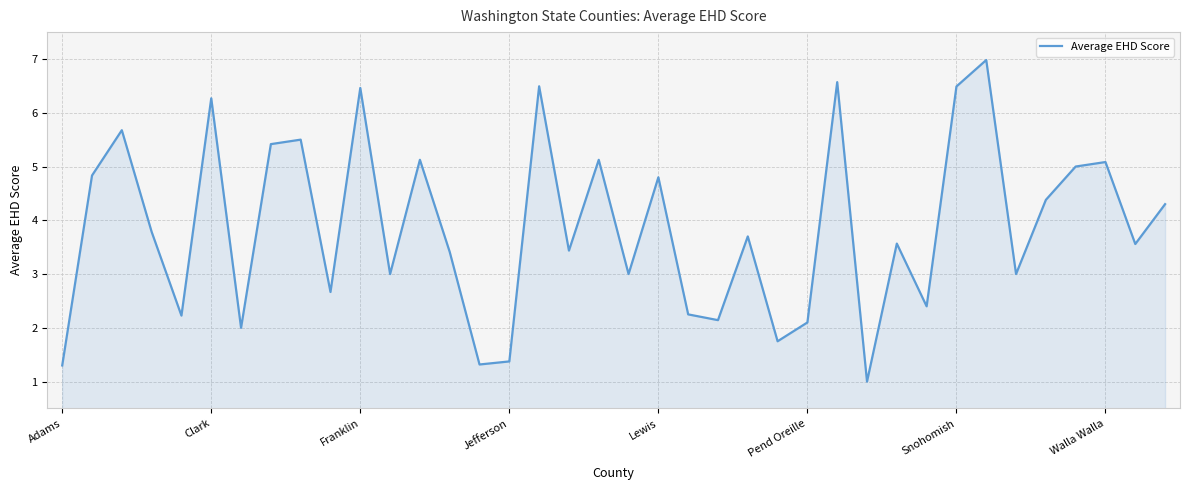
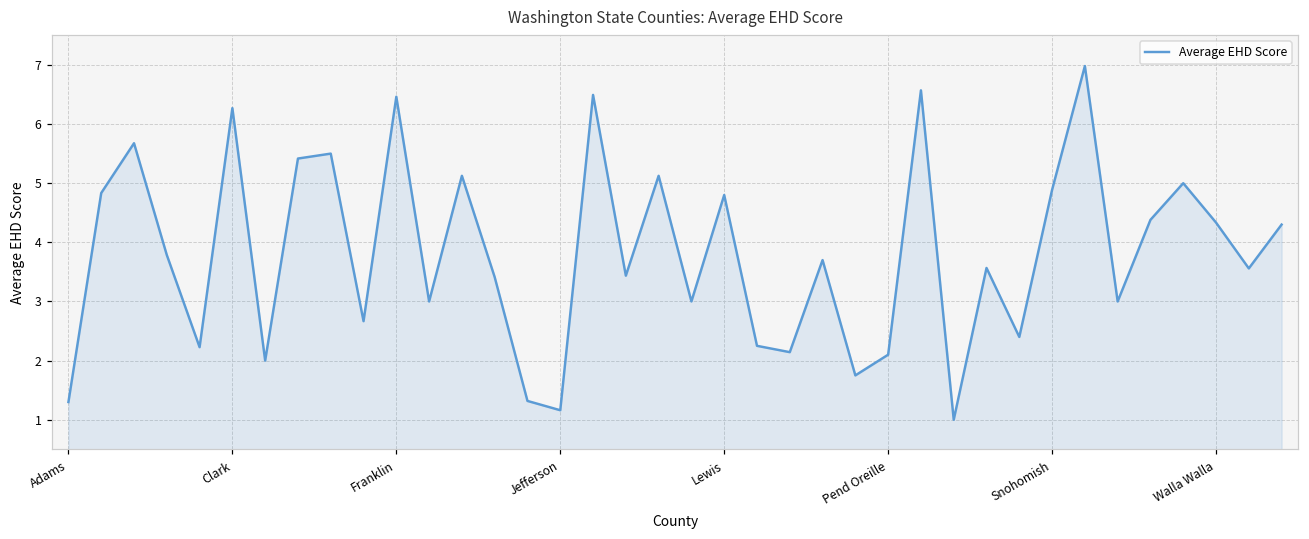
  {
    "Adams": 1.3,
    "Clark": 6.3,
    "Franklin": 6.5,
-   "Jefferson": 1.4,
+   "Jefferson": 1.2,
    "Lewis": 4.8,
    "Pend Oreille": 2.1,
-   "Snohomish": 6.5,
-   "Walla Walla": 5.1
+   "Snohomish": 4.9,
+   "Walla Walla": 4.3
  }
